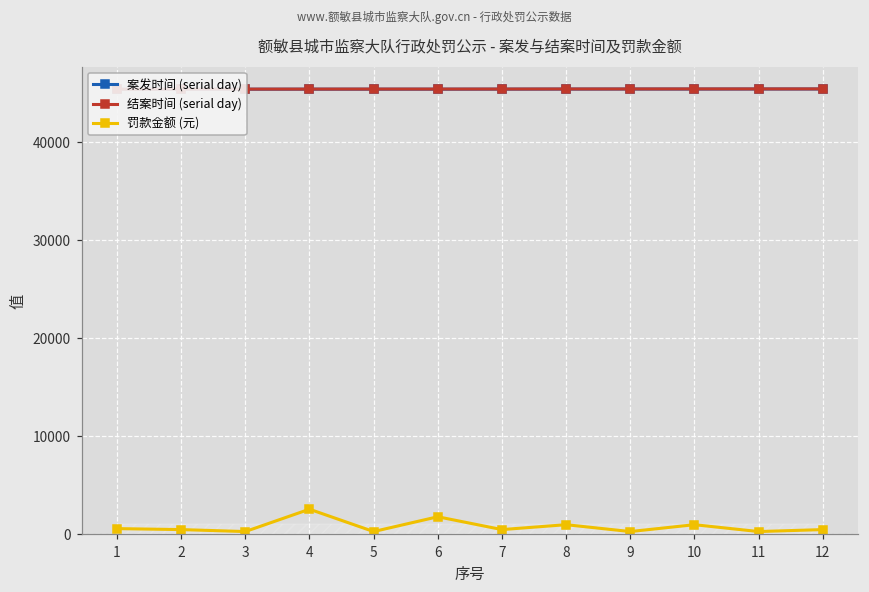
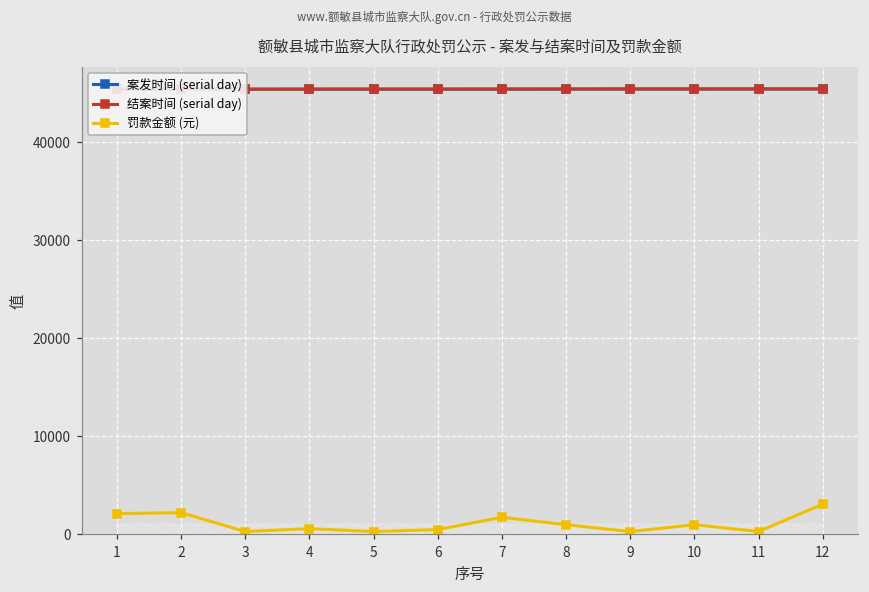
  {
    "罚款金额 (元)": {
-     "1": 1000,
-     "2": 1000,
+     "1": 2000,
+     "2": 2000,
      "3": 0,
-     "4": 3000,
+     "4": 1000,
      "5": 0,
-     "6": 2000,
-     "7": 1000,
+     "6": 1000,
+     "7": 2000,
      "9": 0,
      "11": 0,
-     "12": 1000
+     "12": 3000
    }
  }
